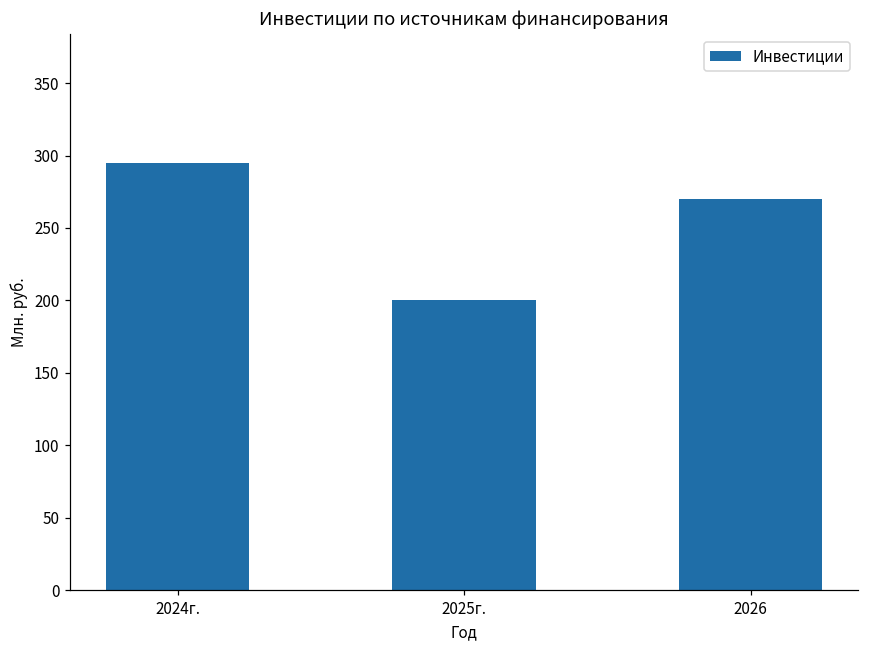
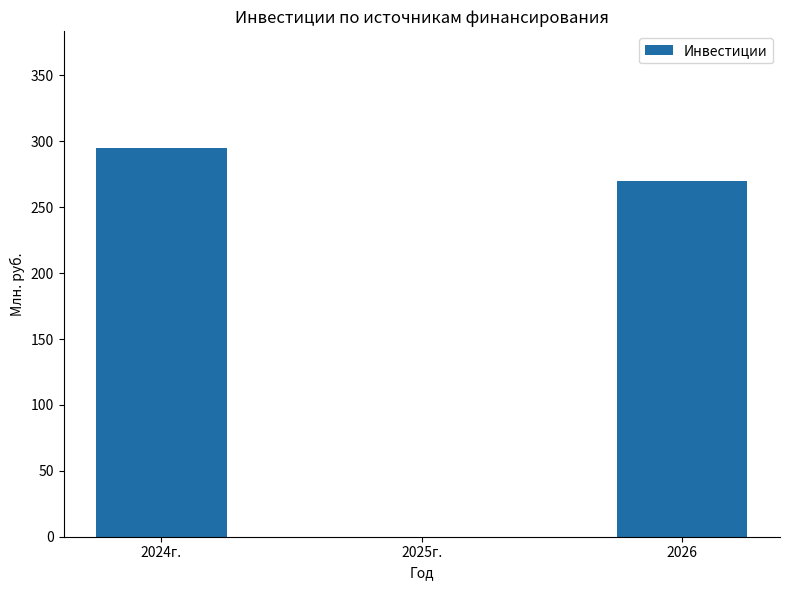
  {
    "2024г.": 295,
-   "2025г.": 200,
+   "2025г.": 0,
    "2026": 270
  }
